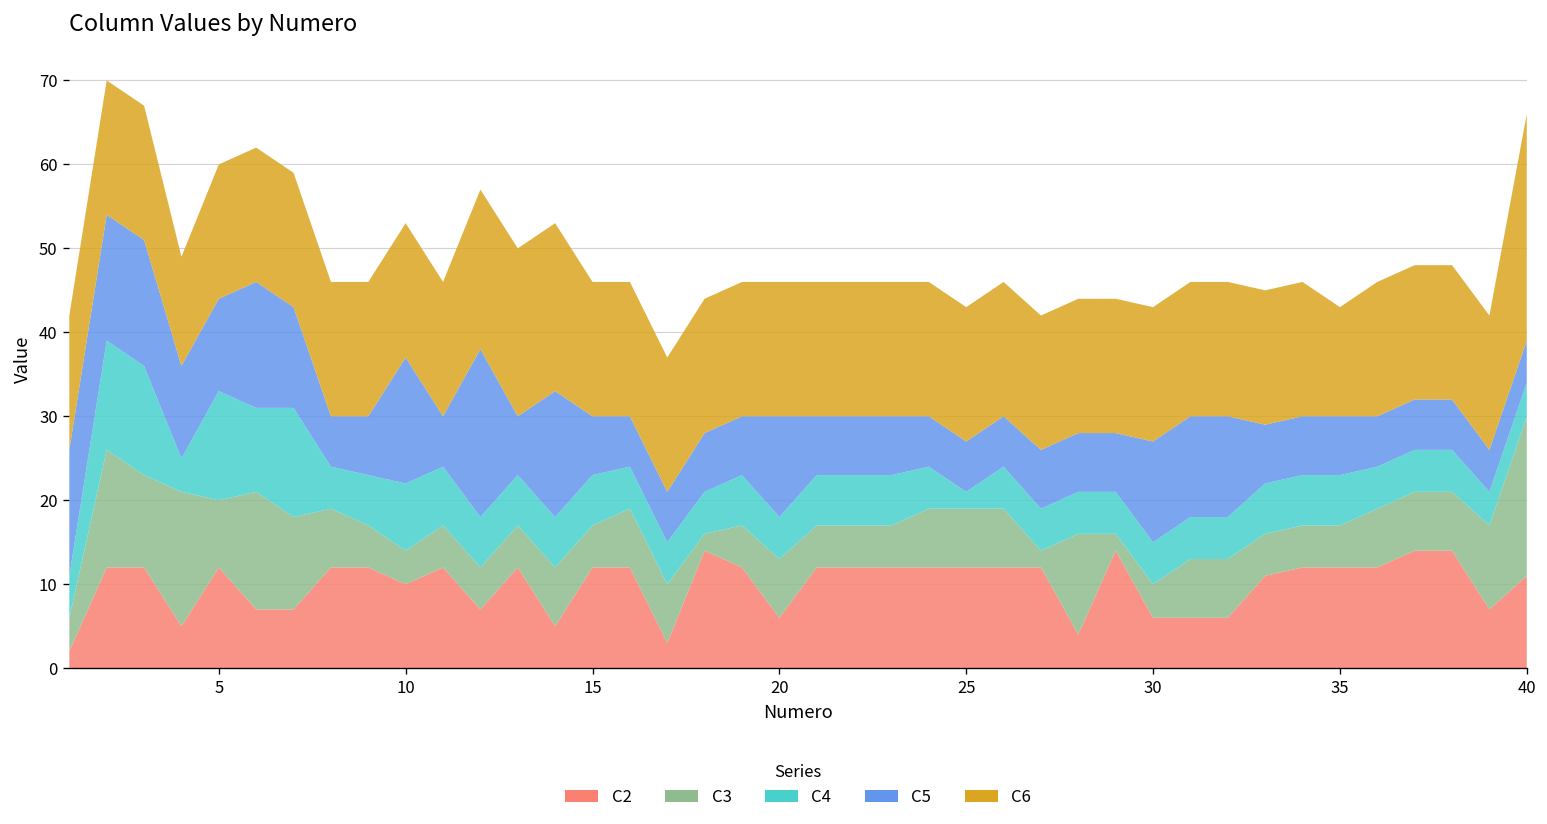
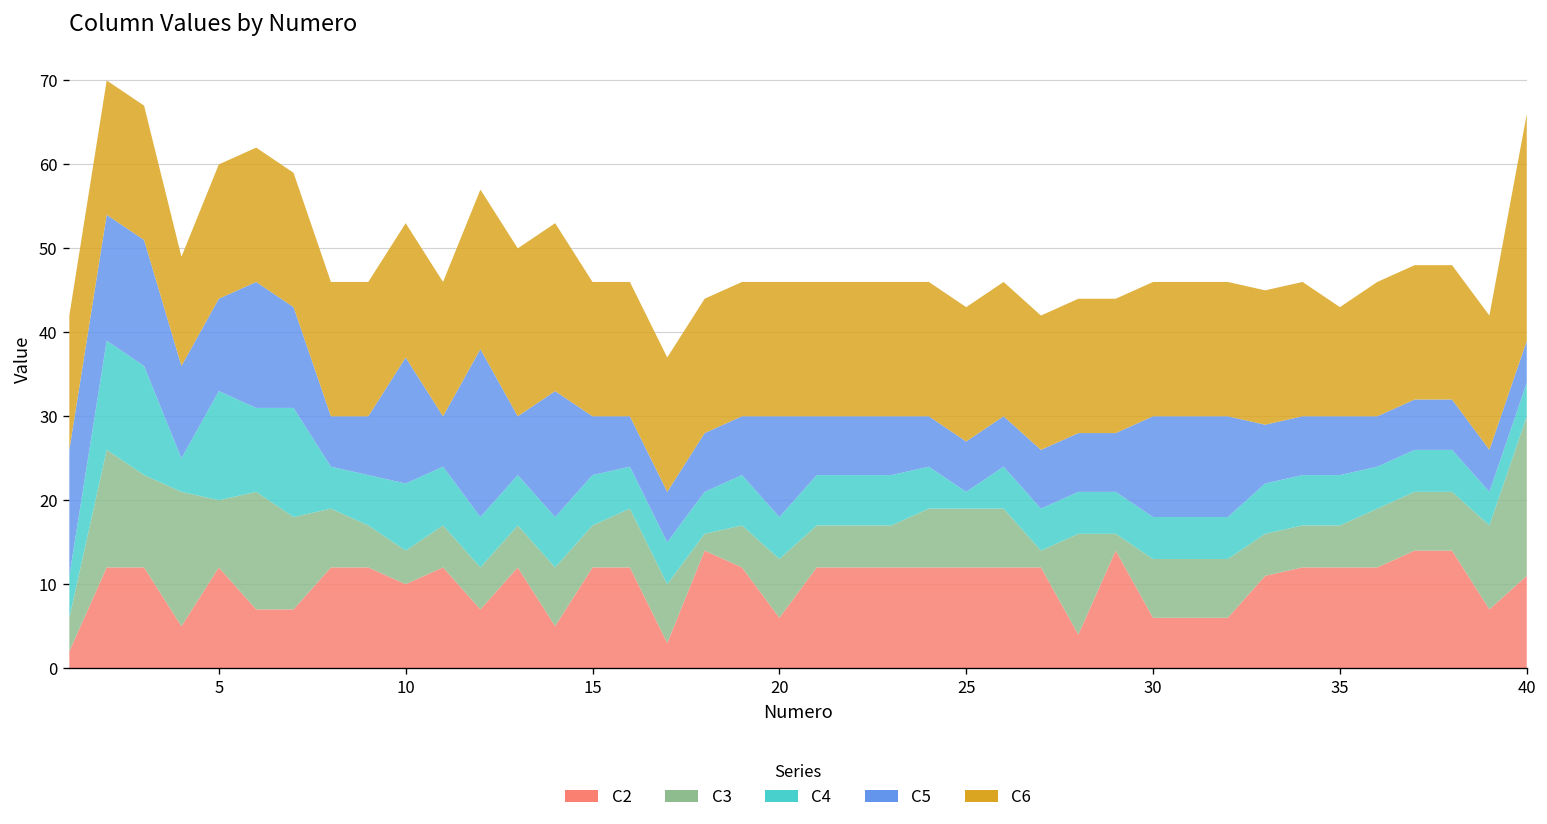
  {
    "C2": {
      "5": 12,
      "10": 10,
      "15": 12,
      "20": 6,
      "25": 12,
      "30": 6,
      "35": 12,
      "40": 11
    },
    "C3": {
-     "30": 4
+     "30": 7
    },
    "C5": {
      "5": 11,
      "10": 15,
      "15": 7,
      "20": 12,
      "25": 6,
      "30": 12,
      "35": 7,
      "40": 5
    },
    "C6": {
      "5": 16,
      "10": 16,
      "15": 16,
      "20": 16,
      "25": 16,
      "30": 16,
      "35": 13,
      "40": 27
    }
  }
